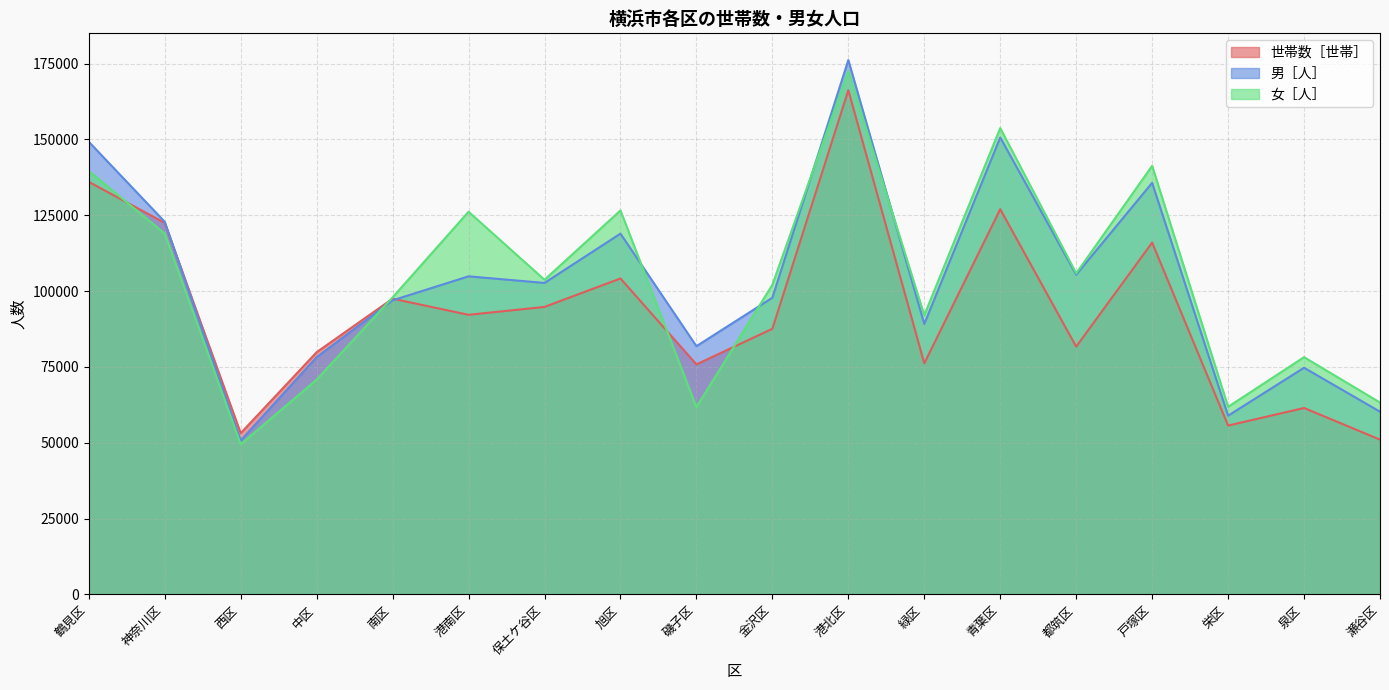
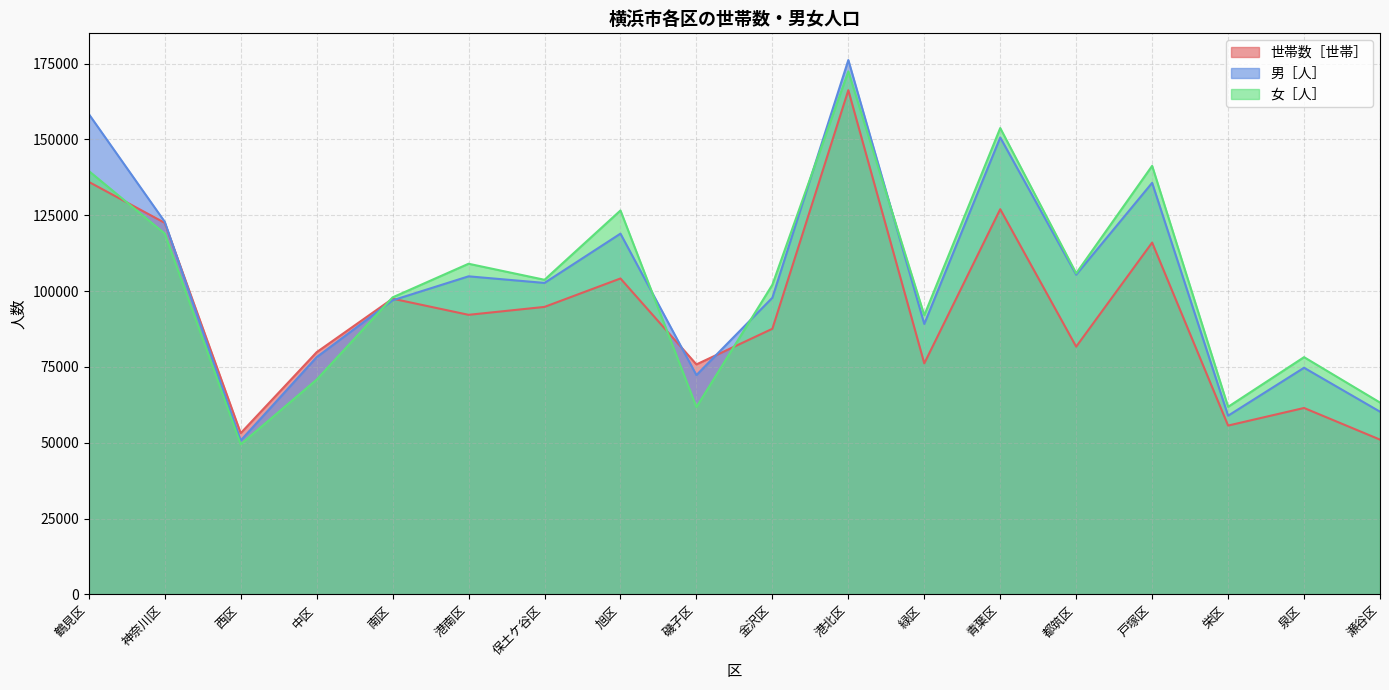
  {
    "世帯数［世帯］": {
      "鶴見区": 136000,
      "西区": 53000,
      "中区": 80000,
      "港南区": 92000,
      "保土ケ谷区": 95000,
      "旭区": 104000,
      "磯子区": 76000,
      "金沢区": 88000,
      "港北区": 166000,
      "緑区": 76000,
      "青葉区": 127000,
      "都筑区": 82000,
      "戸塚区": 116000,
      "栄区": 56000,
      "泉区": 61000,
      "瀬谷区": 51000
    },
    "男［人］": {
-     "鶴見区": 149000,
+     "鶴見区": 158000,
      "西区": 51000,
      "中区": 78000,
      "港南区": 105000,
      "保土ケ谷区": 103000,
      "旭区": 119000,
-     "磯子区": 82000,
+     "磯子区": 72000,
      "金沢区": 98000,
      "港北区": 176000,
      "緑区": 89000,
      "青葉区": 151000,
      "戸塚区": 136000,
      "栄区": 59000,
      "泉区": 75000,
      "瀬谷区": 60000
    },
    "女［人］": {
      "鶴見区": 140000,
      "神奈川区": 119000,
      "西区": 49000,
      "中区": 71000,
-     "港南区": 126000,
+     "港南区": 109000,
      "保土ケ谷区": 104000,
      "旭区": 127000,
      "磯子区": 62000,
      "金沢区": 102000,
      "港北区": 172000,
      "緑区": 92000,
      "青葉区": 154000,
      "戸塚区": 141000,
      "栄区": 62000,
      "泉区": 78000,
      "瀬谷区": 63000
    }
  }
